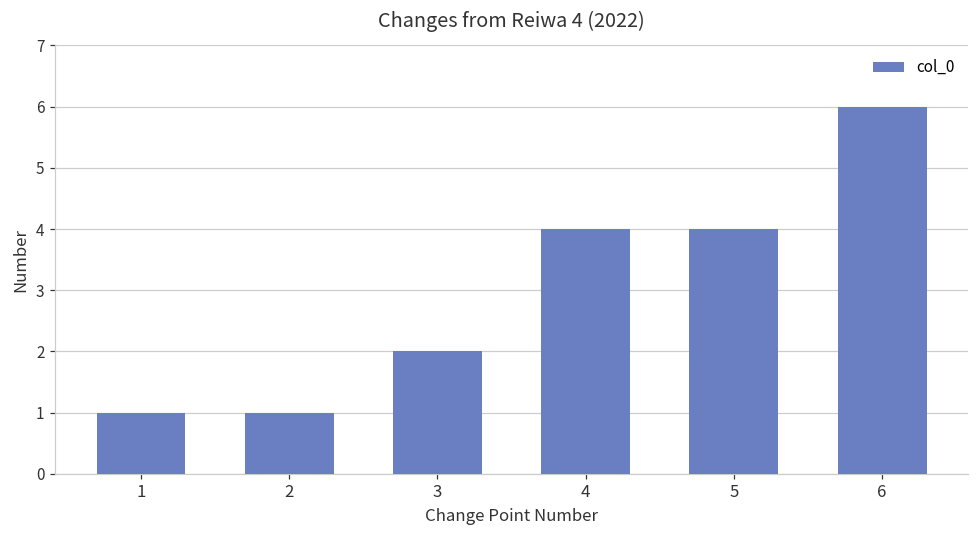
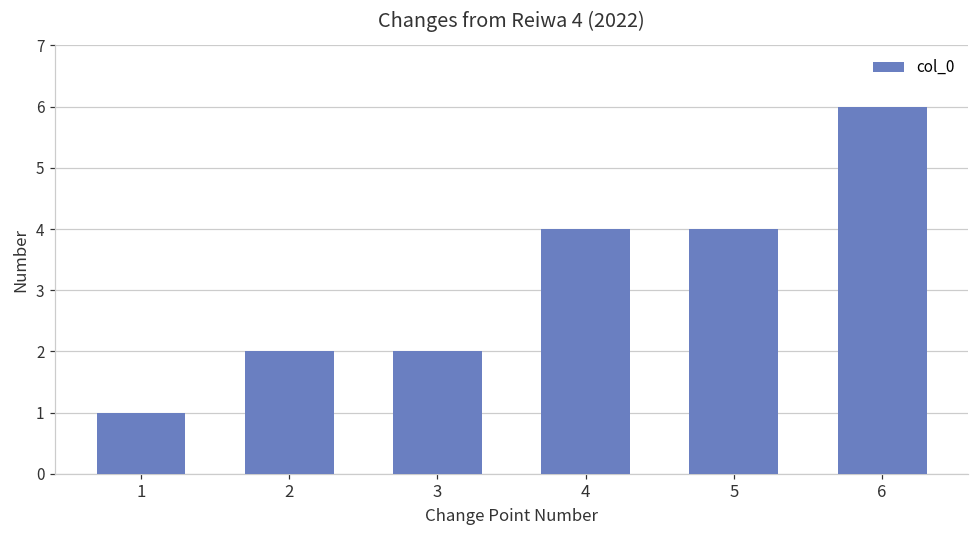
  {
    "1": 1,
-   "2": 1,
+   "2": 2,
    "3": 2,
    "4": 4,
    "5": 4,
    "6": 6
  }
